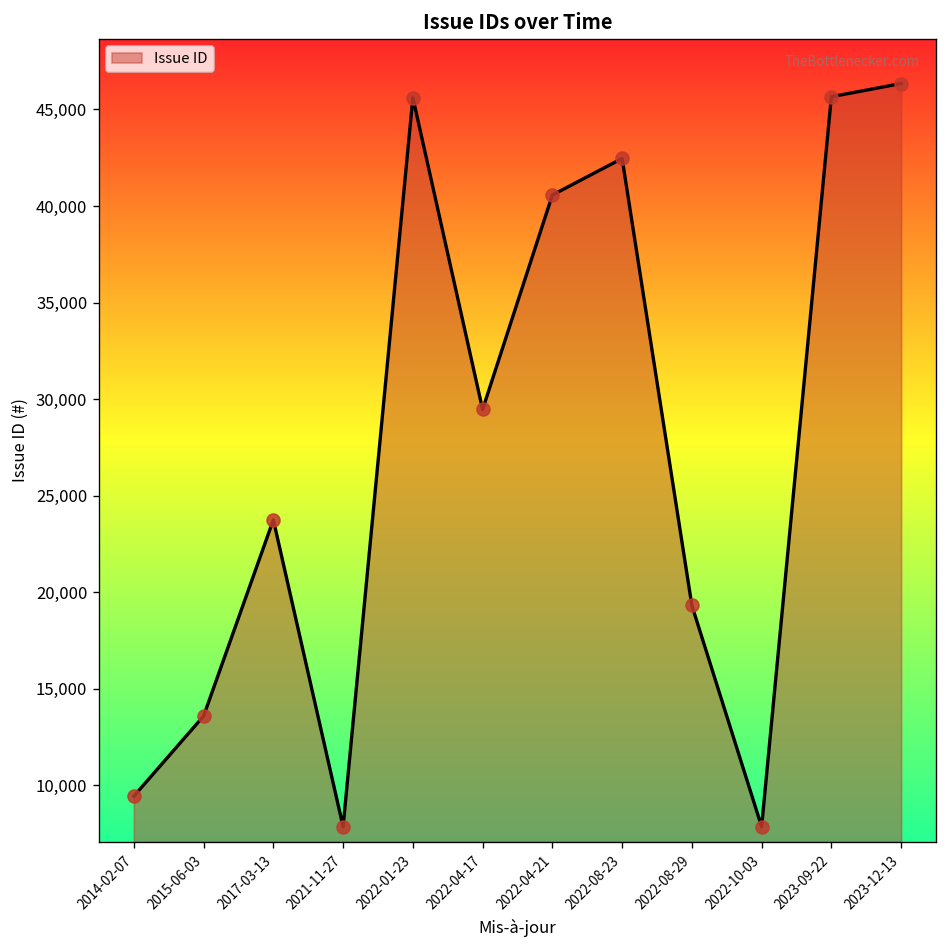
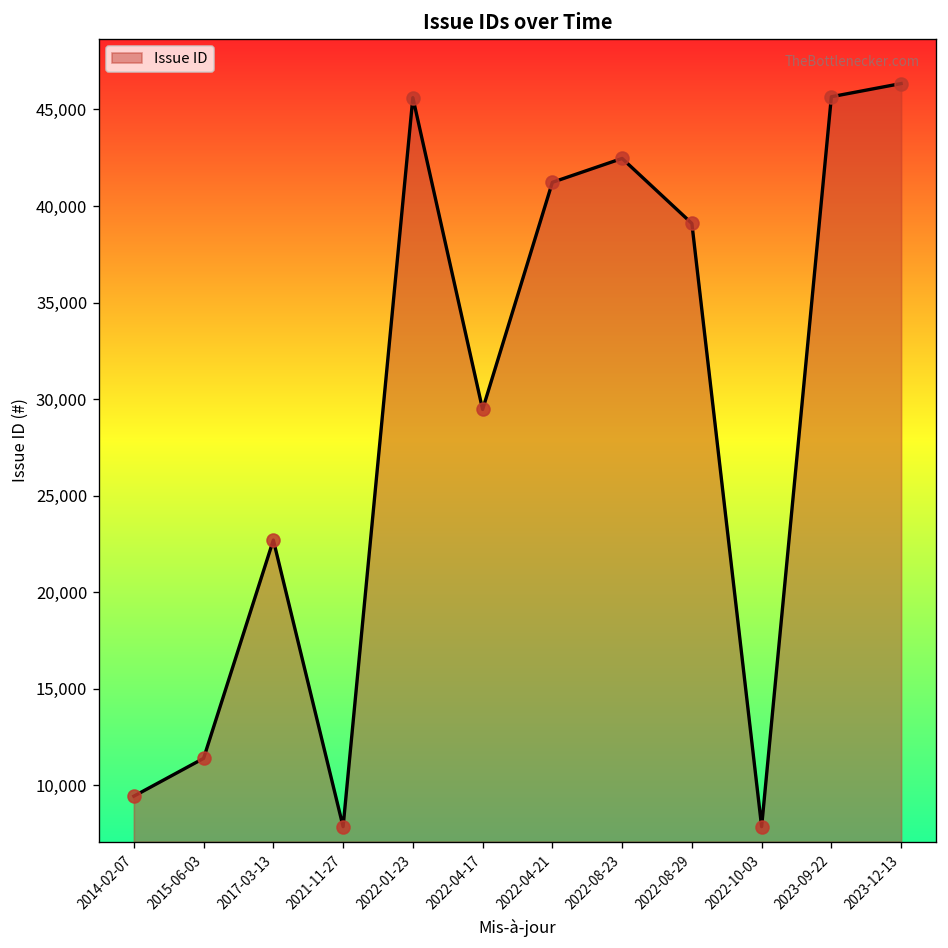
  {
    "2014-02-07": "9,400",
-   "2015-06-03": "13,600",
-   "2017-03-13": "23,700",
+   "2015-06-03": "11,400",
+   "2017-03-13": "22,700",
    "2021-11-27": "7,900",
    "2022-01-23": "45,600",
    "2022-04-17": "29,500",
-   "2022-04-21": "40,600",
+   "2022-04-21": "41,200",
    "2022-08-23": "42,500",
-   "2022-08-29": "19,300",
+   "2022-08-29": "39,100",
    "2022-10-03": "7,900",
    "2023-09-22": "45,700",
    "2023-12-13": "46,300"
  }
